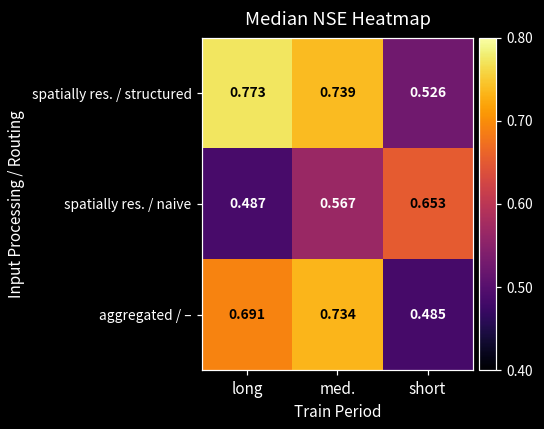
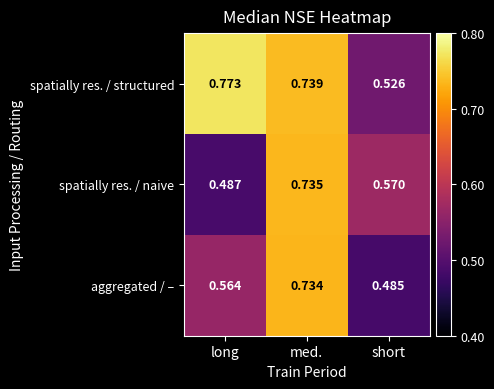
  {
    "spatially res. / structured": {
      "long": 0.773,
      "med.": 0.739,
      "short": 0.526
    },
    "spatially res. / naive": {
      "long": 0.487,
-     "med.": 0.567,
-     "short": 0.653
+     "med.": 0.735,
+     "short": 0.570
    },
    "aggregated / –": {
-     "long": 0.691,
+     "long": 0.564,
      "med.": 0.734,
      "short": 0.485
    }
  }
